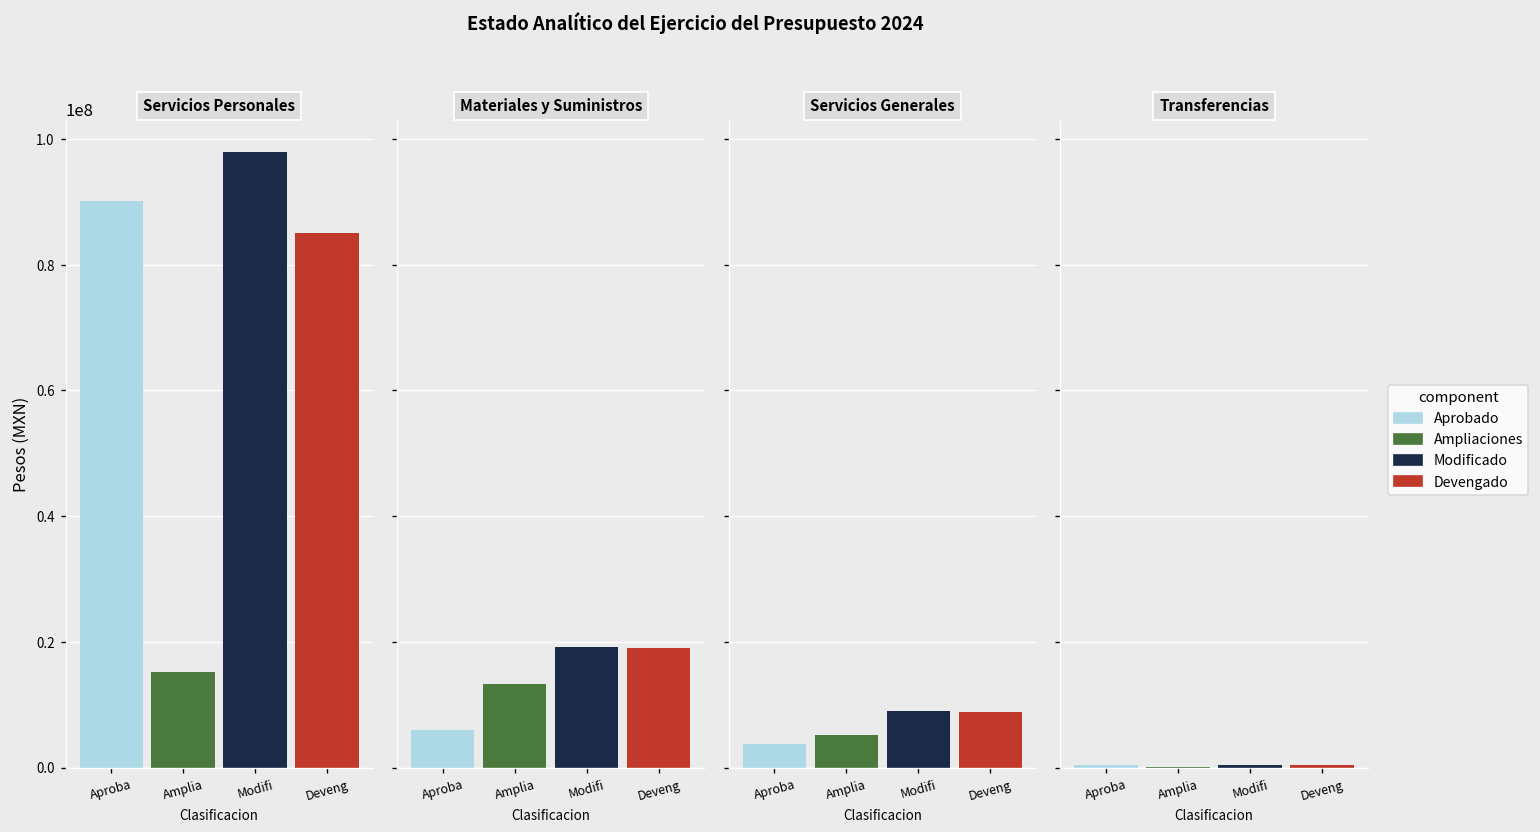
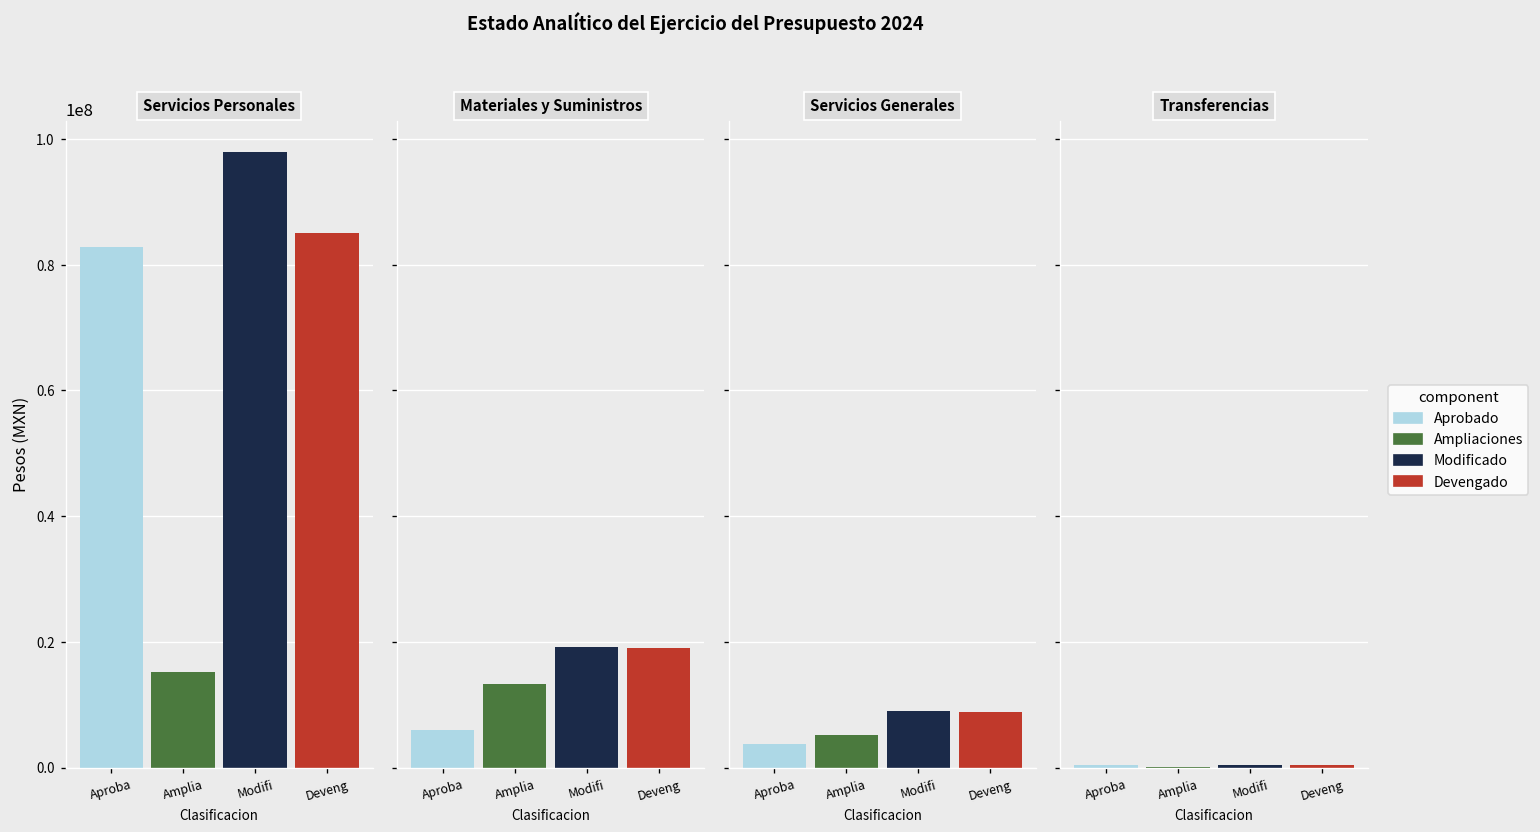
  {
    "Servicios Personales": {
-     "Aproba": 90000000,
+     "Aproba": 83000000,
      "Amplia": 15000000,
      "Modifi": 98000000,
      "Deveng": 85000000
    }
  }
